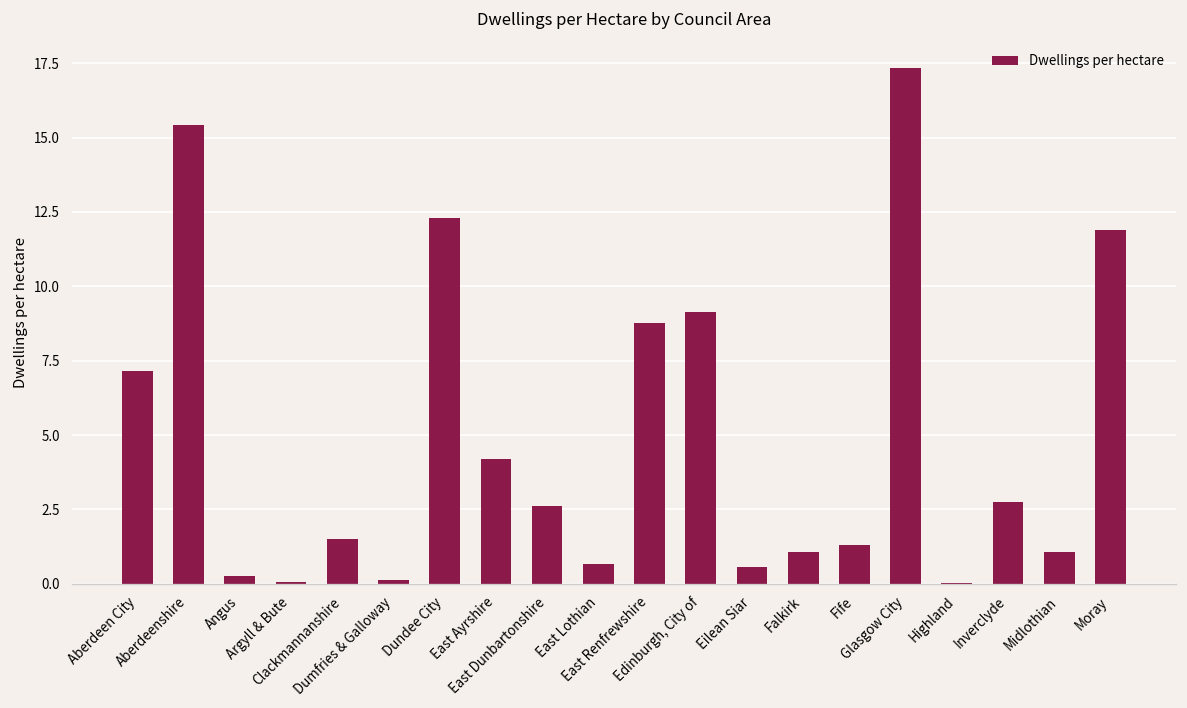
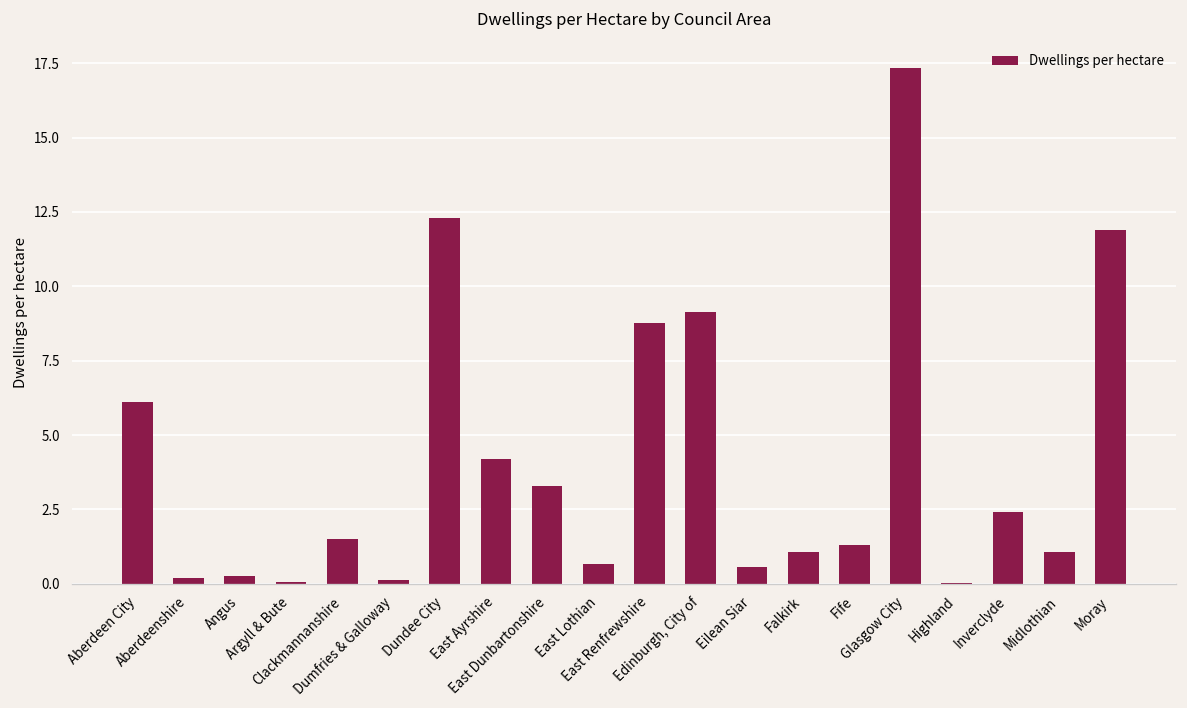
  {
-   "Aberdeen City": 7.1,
-   "Aberdeenshire": 15.4,
+   "Aberdeen City": 6.1,
+   "Aberdeenshire": 0.2,
    "Angus": 0.3,
    "Clackmannanshire": 1.5,
    "Dumfries & Galloway": 0.1,
    "Dundee City": 12.3,
    "East Ayrshire": 4.2,
-   "East Dunbartonshire": 2.6,
+   "East Dunbartonshire": 3.3,
    "East Lothian": 0.7,
    "East Renfrewshire": 8.8,
    "Edinburgh, City of": 9.1,
    "Eilean Siar": 0.6,
    "Falkirk": 1.1,
    "Fife": 1.3,
    "Glasgow City": 17.4,
-   "Inverclyde": 2.8,
+   "Inverclyde": 2.4,
    "Midlothian": 1.1,
    "Moray": 11.9
  }
